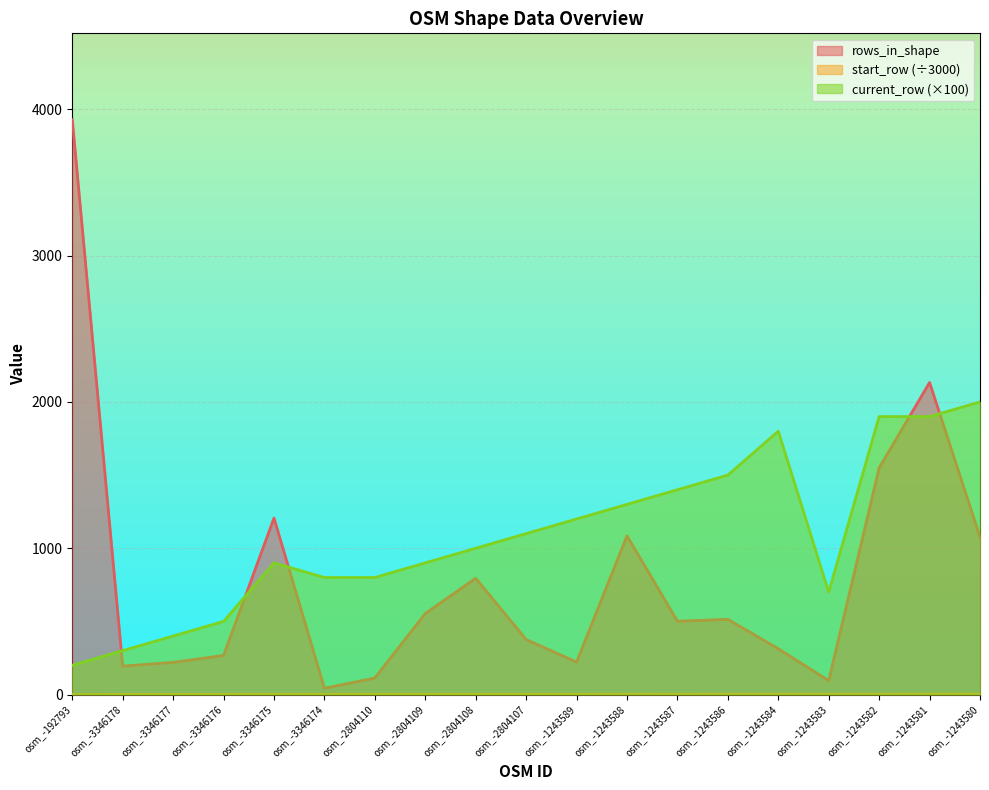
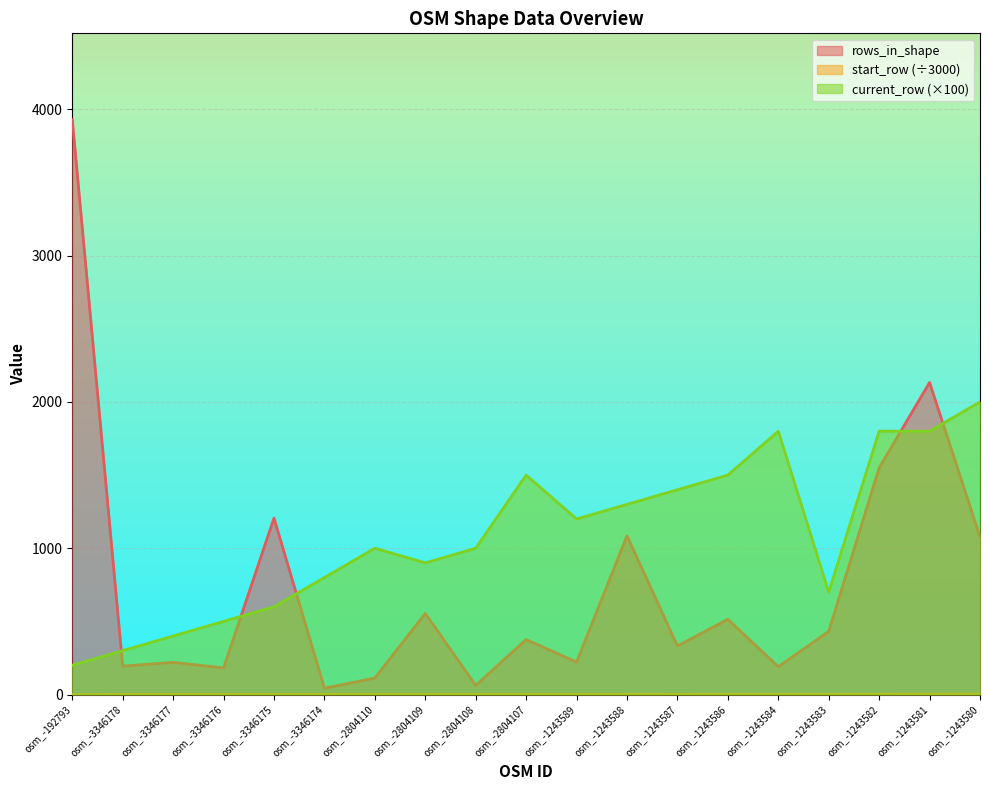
  {
    "rows_in_shape": {
      "osm_-192793": 3930,
      "osm_-3346178": 190,
      "osm_-3346177": 220,
-     "osm_-3346176": 270,
+     "osm_-3346176": 180,
      "osm_-3346175": 1210,
      "osm_-3346174": 40,
      "osm_-2804110": 110,
      "osm_-2804109": 550,
-     "osm_-2804108": 800,
+     "osm_-2804108": 60,
      "osm_-2804107": 380,
      "osm_-1243589": 220,
      "osm_-1243588": 1090,
-     "osm_-1243587": 500,
+     "osm_-1243587": 330,
      "osm_-1243586": 510,
-     "osm_-1243584": 310,
-     "osm_-1243583": 100,
+     "osm_-1243584": 190,
+     "osm_-1243583": 430,
      "osm_-1243582": 1550,
      "osm_-1243581": 2130,
      "osm_-1243580": 1080
    },
    "start_row (÷3000)": {
      "osm_-192793": 0,
      "osm_-3346178": 0,
      "osm_-3346177": 0,
      "osm_-3346176": 0,
      "osm_-3346175": 0,
      "osm_-3346174": 0,
      "osm_-2804110": 0,
      "osm_-2804109": 0,
      "osm_-2804108": 0,
      "osm_-2804107": 0,
      "osm_-1243589": 0,
      "osm_-1243588": 0,
      "osm_-1243587": 0,
      "osm_-1243586": 0,
      "osm_-1243584": 0,
      "osm_-1243583": 0,
      "osm_-1243582": 0,
      "osm_-1243581": 0,
      "osm_-1243580": 0
    },
    "current_row (×100)": {
      "osm_-192793": 200,
      "osm_-3346178": 300,
      "osm_-3346177": 400,
      "osm_-3346176": 500,
-     "osm_-3346175": 900,
+     "osm_-3346175": 600,
      "osm_-3346174": 800,
-     "osm_-2804110": 800,
+     "osm_-2804110": 1000,
      "osm_-2804109": 900,
      "osm_-2804108": 1000,
-     "osm_-2804107": 1100,
+     "osm_-2804107": 1500,
      "osm_-1243589": 1200,
      "osm_-1243588": 1300,
      "osm_-1243587": 1400,
      "osm_-1243586": 1500,
      "osm_-1243584": 1800,
      "osm_-1243583": 700,
-     "osm_-1243582": 1900,
-     "osm_-1243581": 1900,
+     "osm_-1243582": 1800,
+     "osm_-1243581": 1800,
      "osm_-1243580": 2000
    }
  }
